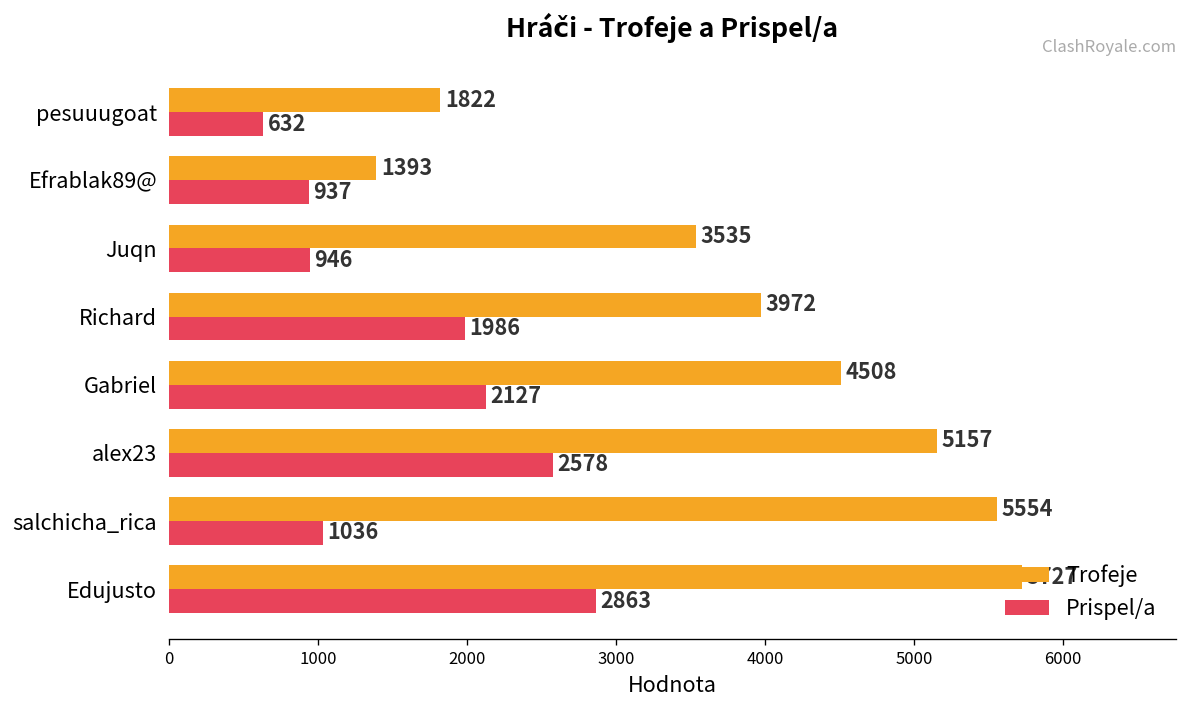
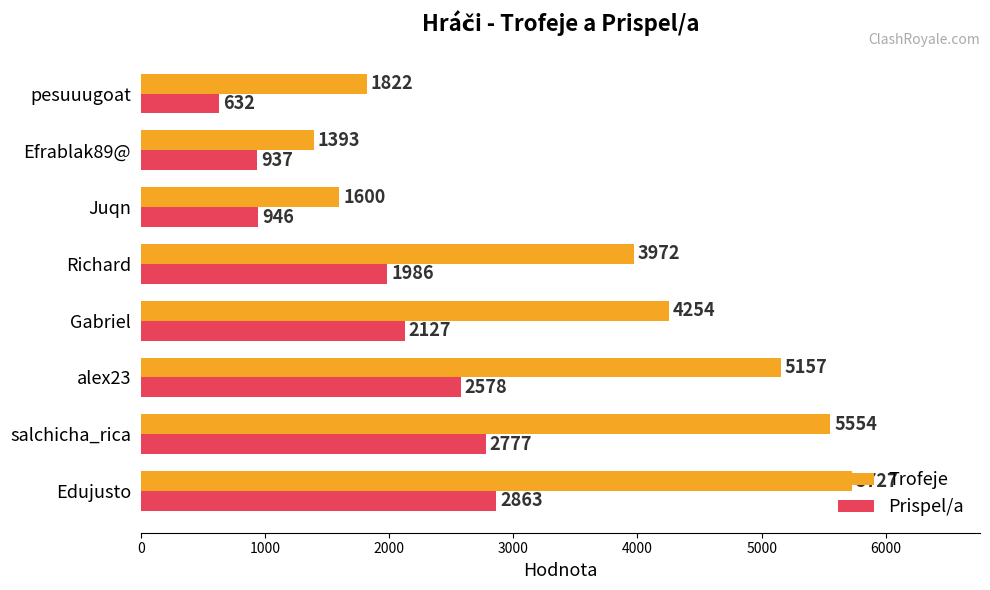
  {
    "Trofeje": {
      "pesuuugoat": 1822,
      "Efrablak89@": 1393,
-     "Juqn": 3535,
+     "Juqn": 1600,
      "Richard": 3972,
-     "Gabriel": 4508,
+     "Gabriel": 4254,
      "alex23": 5157,
      "salchicha_rica": 5554,
      "Edujusto": 5727
    },
    "Prispel/a": {
      "pesuuugoat": 632,
      "Efrablak89@": 937,
      "Juqn": 946,
      "Richard": 1986,
      "Gabriel": 2127,
      "alex23": 2578,
-     "salchicha_rica": 1036,
+     "salchicha_rica": 2777,
      "Edujusto": 2863
    }
  }
